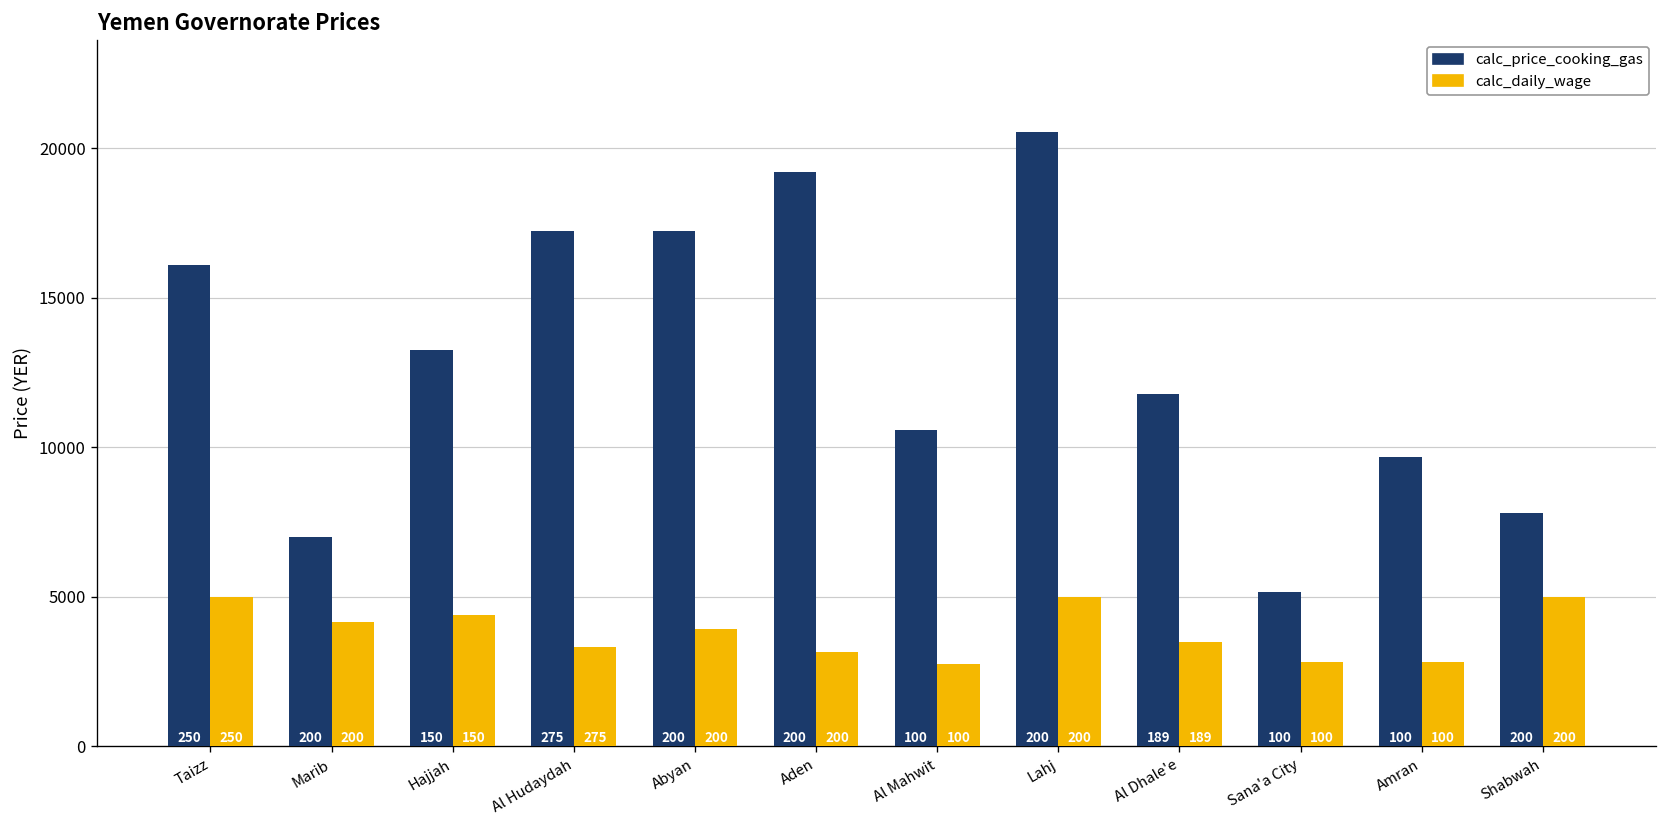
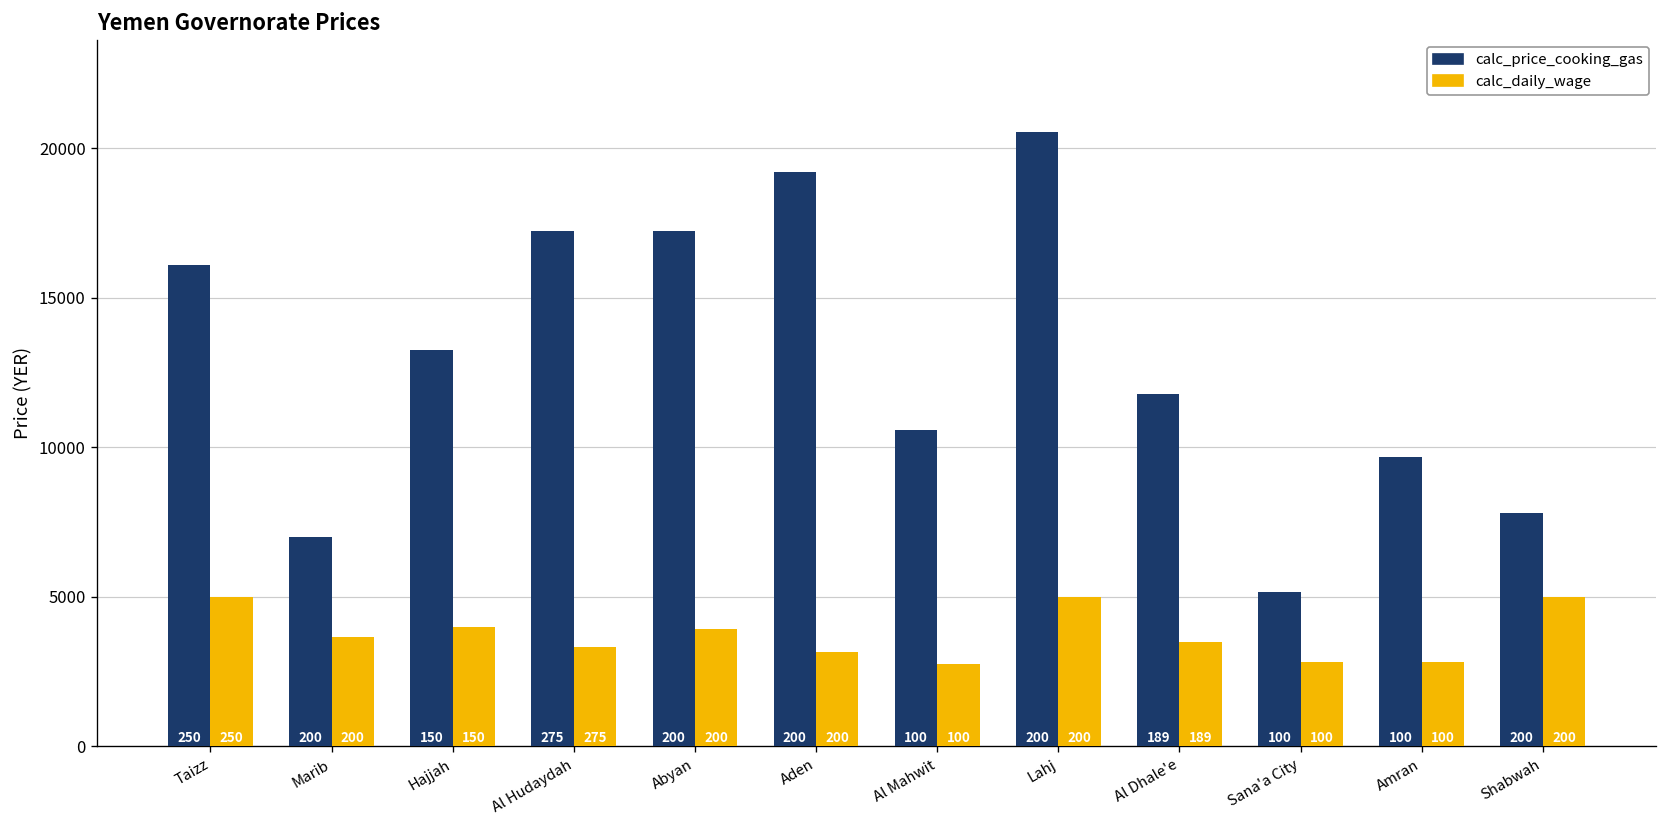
  {
    "calc_daily_wage": {
-     "Marib": 4200,
-     "Hajjah": 4400
+     "Marib": 3700,
+     "Hajjah": 4000
    }
  }
